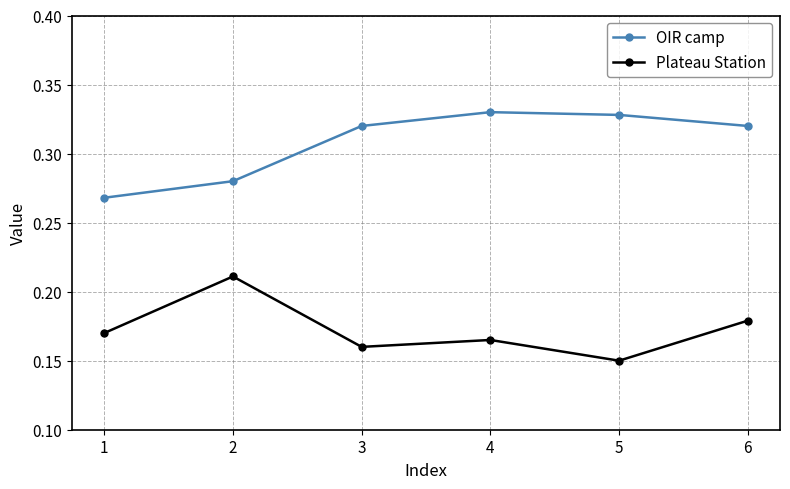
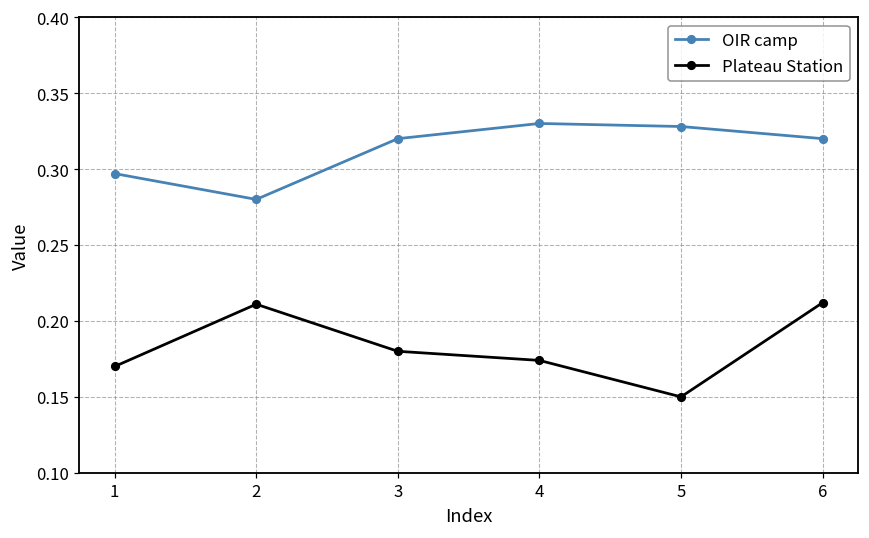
  {
    "OIR camp": {
-     "1": 0.268,
+     "1": 0.297,
      "2": 0.280,
      "3": 0.320,
      "4": 0.330,
      "5": 0.328,
      "6": 0.320
    },
    "Plateau Station": {
      "1": 0.170,
      "2": 0.211,
-     "3": 0.16,
-     "4": 0.165,
+     "3": 0.18,
+     "4": 0.174,
      "5": 0.150,
-     "6": 0.179
+     "6": 0.212
    }
  }
